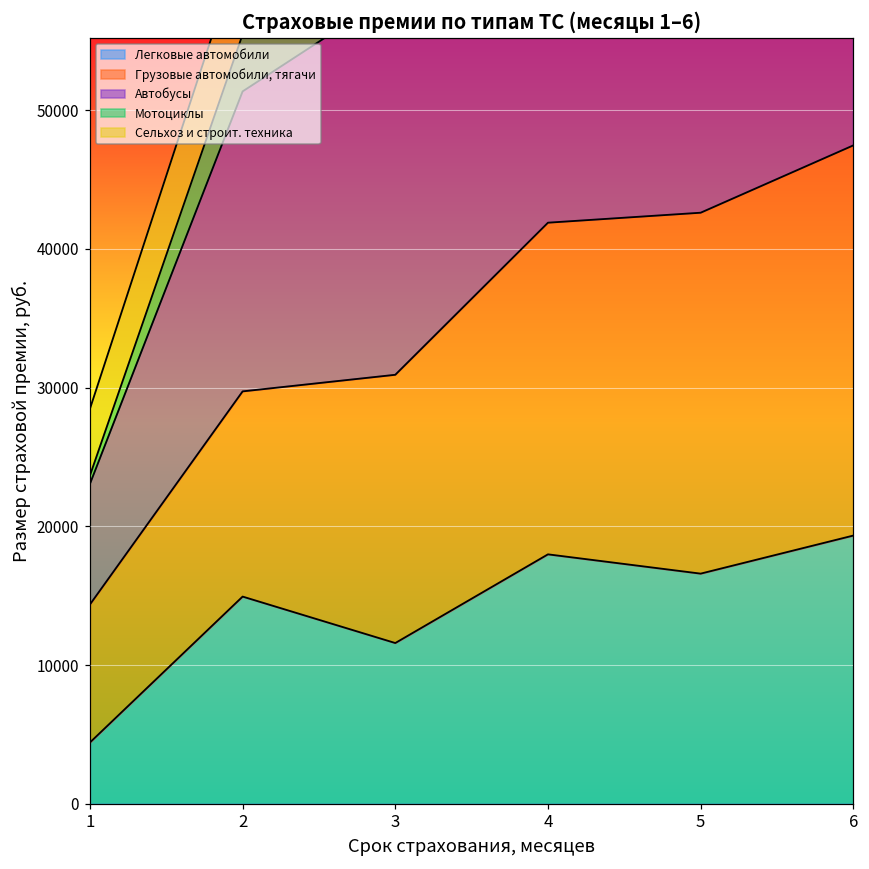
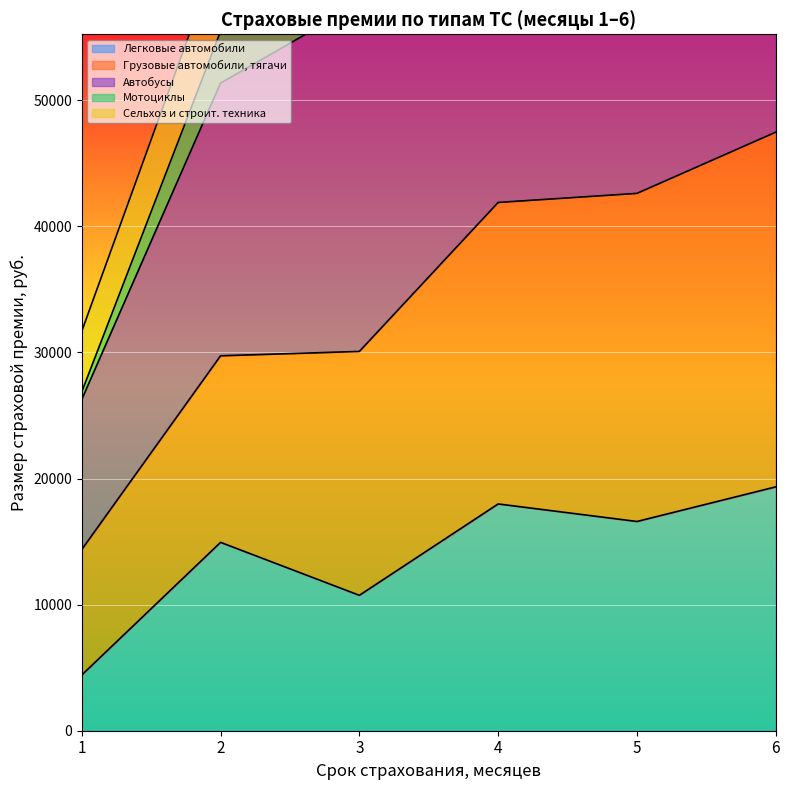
  {
    "Легковые автомобили": {
      "1": 4400,
      "2": 14900,
-     "3": 11600,
+     "3": 10700,
      "4": 18000,
      "5": 16600,
      "6": 19300
    },
    "Грузовые автомобили, тягачи": {
      "1": 9900,
      "2": 14800,
      "3": 19300,
      "4": 23900,
      "5": 26000,
      "6": 28100
    },
    "Автобусы": {
-     "1": 8700
+     "1": 11900
    },
    "Мотоциклы": {
      "1": 600
    },
    "Сельхоз и строит. техника": {
      "1": 4800
    }
  }
